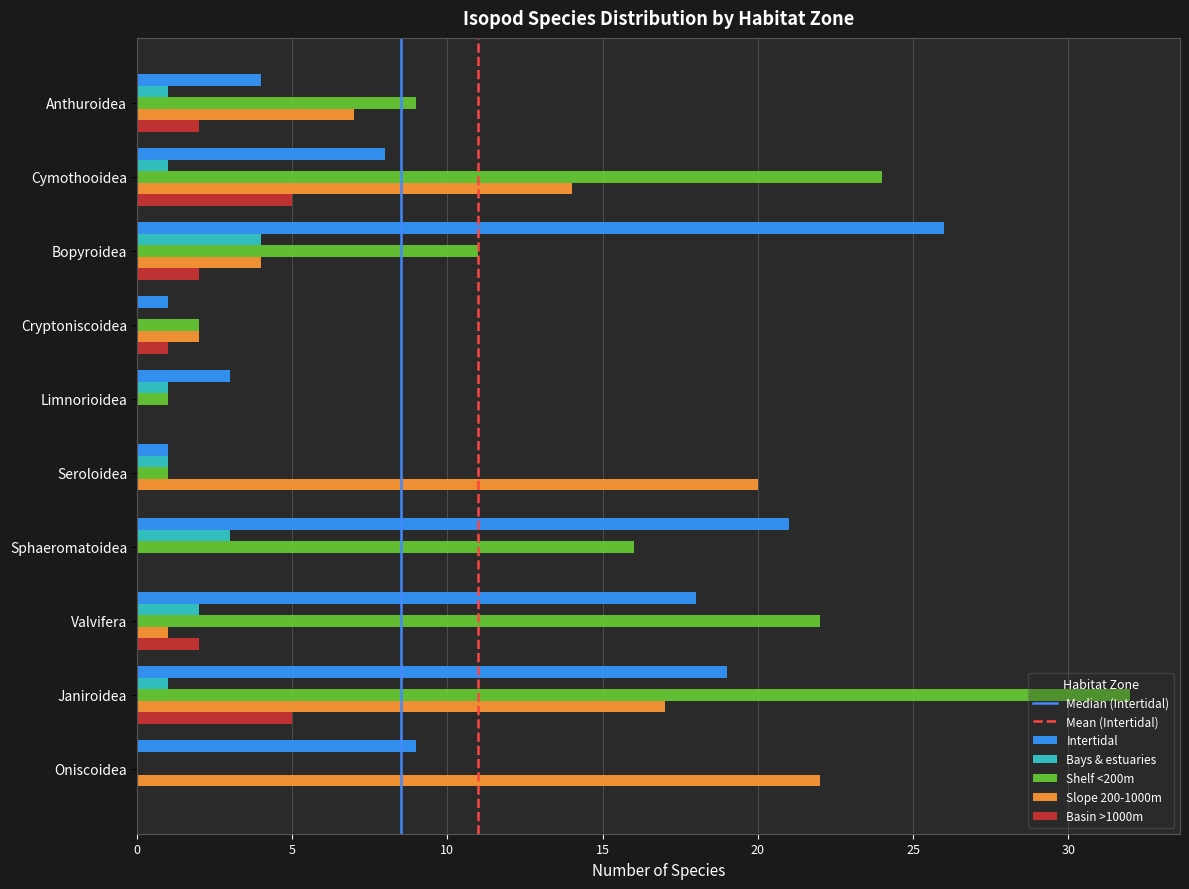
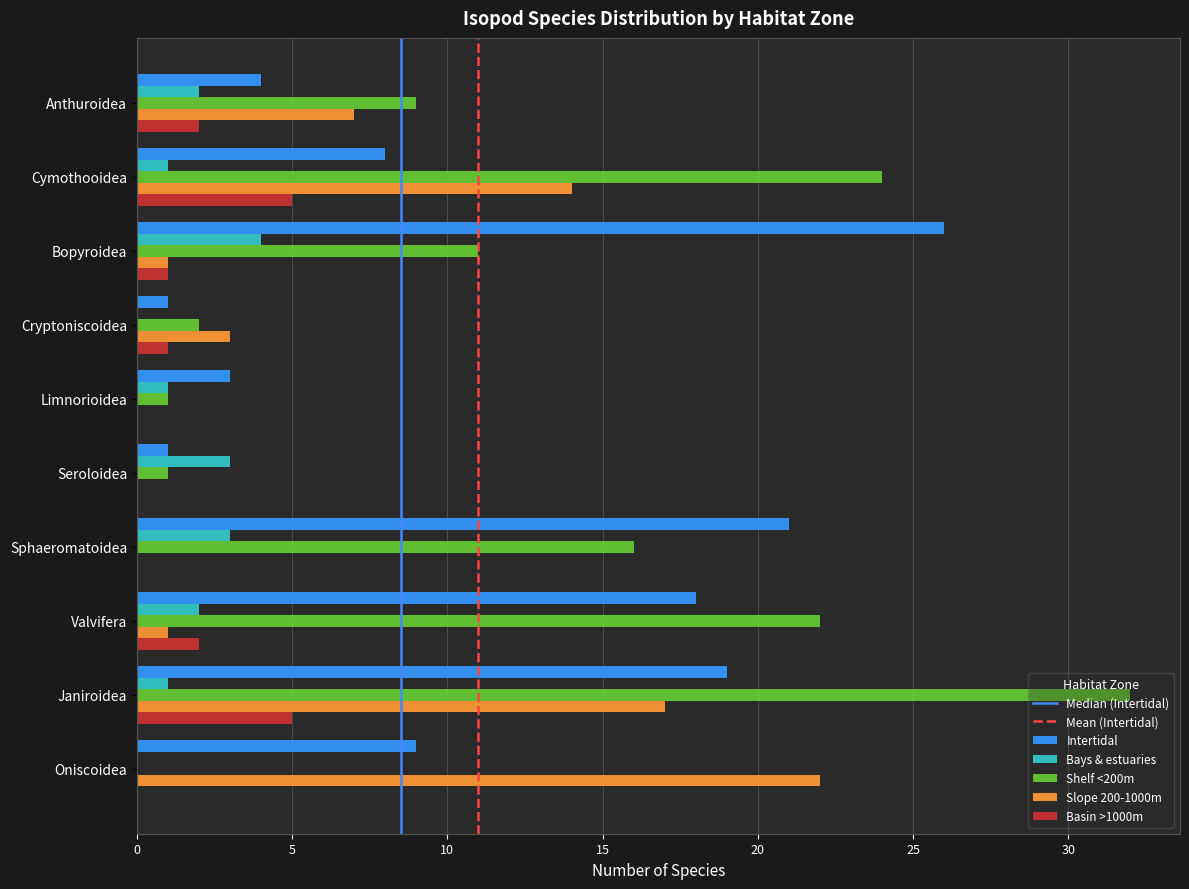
  {
    "Intertidal": {
      "Anthuroidea": 4,
      "Cymothooidea": 8,
      "Bopyroidea": 26,
      "Cryptoniscoidea": 1,
      "Limnorioidea": 3,
      "Seroloidea": 1,
      "Sphaeromatoidea": 21,
      "Valvifera": 18,
      "Janiroidea": 19,
      "Oniscoidea": 9
    },
    "Bays & estuaries": {
-     "Anthuroidea": 1,
+     "Anthuroidea": 2,
      "Cymothooidea": 1,
      "Bopyroidea": 4,
      "Cryptoniscoidea": 0,
      "Limnorioidea": 1,
-     "Seroloidea": 1,
+     "Seroloidea": 3,
      "Sphaeromatoidea": 3,
      "Valvifera": 2,
      "Janiroidea": 1,
      "Oniscoidea": 0
    },
    "Shelf <200m": {
      "Anthuroidea": 9,
      "Cymothooidea": 24,
      "Bopyroidea": 11,
      "Cryptoniscoidea": 2,
      "Limnorioidea": 1,
      "Seroloidea": 1,
      "Sphaeromatoidea": 16,
      "Valvifera": 22,
      "Oniscoidea": 0
    },
    "Slope 200-1000m": {
      "Anthuroidea": 7,
      "Cymothooidea": 14,
-     "Bopyroidea": 4,
-     "Cryptoniscoidea": 2,
+     "Bopyroidea": 1,
+     "Cryptoniscoidea": 3,
      "Limnorioidea": 0,
-     "Seroloidea": 20,
+     "Seroloidea": 0,
      "Sphaeromatoidea": 0,
      "Valvifera": 1,
      "Janiroidea": 17,
      "Oniscoidea": 22
    },
    "Basin >1000m": {
      "Anthuroidea": 2,
      "Cymothooidea": 5,
-     "Bopyroidea": 2,
+     "Bopyroidea": 1,
      "Cryptoniscoidea": 1,
      "Limnorioidea": 0,
      "Seroloidea": 0,
      "Sphaeromatoidea": 0,
      "Valvifera": 2,
      "Janiroidea": 5,
      "Oniscoidea": 0
    }
  }
